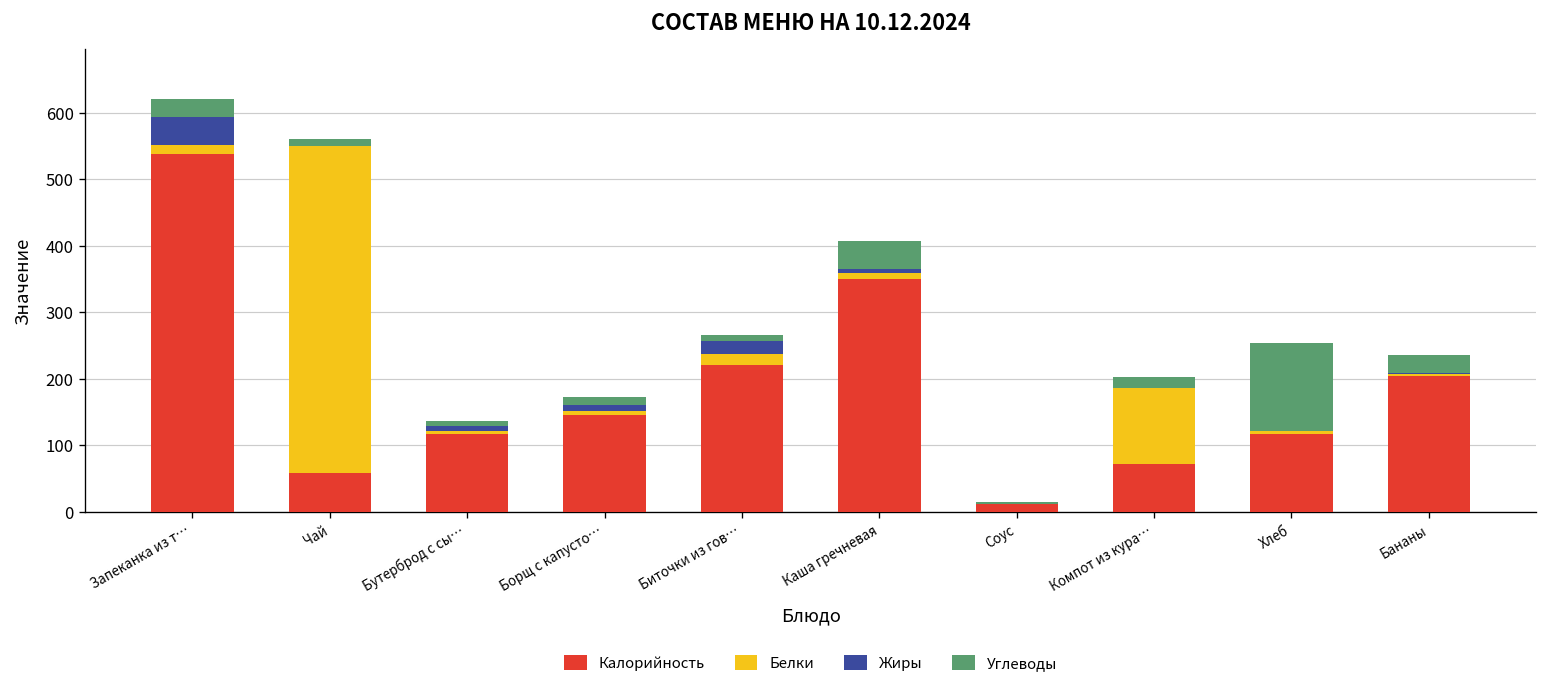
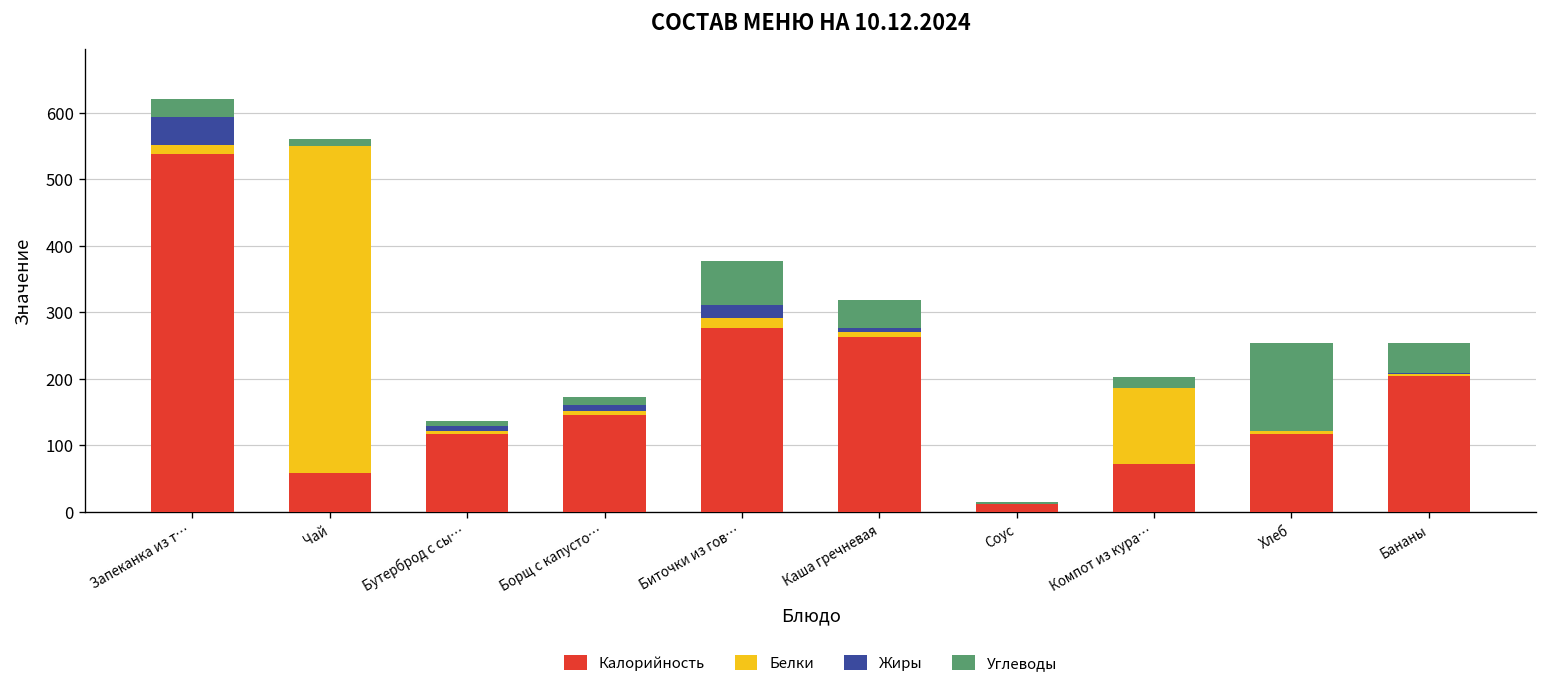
  {
    "Калорийность": {
      "Запеканка из т…": 540,
      "Чай": 60,
      "Бутерброд с сы…": 120,
      "Борщ с капусто…": 150,
-     "Биточки из гов…": 220,
-     "Каша гречневая": 350,
+     "Биточки из гов…": 280,
+     "Каша гречневая": 260,
      "Соус": 10,
      "Компот из кура…": 70,
      "Хлеб": 120,
      "Бананы": 200
    },
    "Белки": {
      "Запеканка из т…": 10,
      "Чай": 490,
      "Бутерброд с сы…": 10,
      "Борщ с капусто…": 10,
      "Биточки из гов…": 20,
      "Каша гречневая": 10,
      "Соус": 0,
      "Компот из кура…": 110
    },
    "Жиры": {
      "Запеканка из т…": 40,
      "Чай": 0,
      "Бутерброд с сы…": 10,
      "Борщ с капусто…": 10,
      "Биточки из гов…": 20,
      "Каша гречневая": 10,
      "Соус": 0,
      "Компот из кура…": 0,
      "Хлеб": 0
    },
    "Углеводы": {
      "Запеканка из т…": 30,
      "Чай": 10,
      "Бутерброд с сы…": 10,
      "Борщ с капусто…": 10,
-     "Биточки из гов…": 10,
+     "Биточки из гов…": 70,
      "Каша гречневая": 40,
      "Компот из кура…": 20,
      "Хлеб": 130,
-     "Бананы": 30
+     "Бананы": 50
    }
  }
